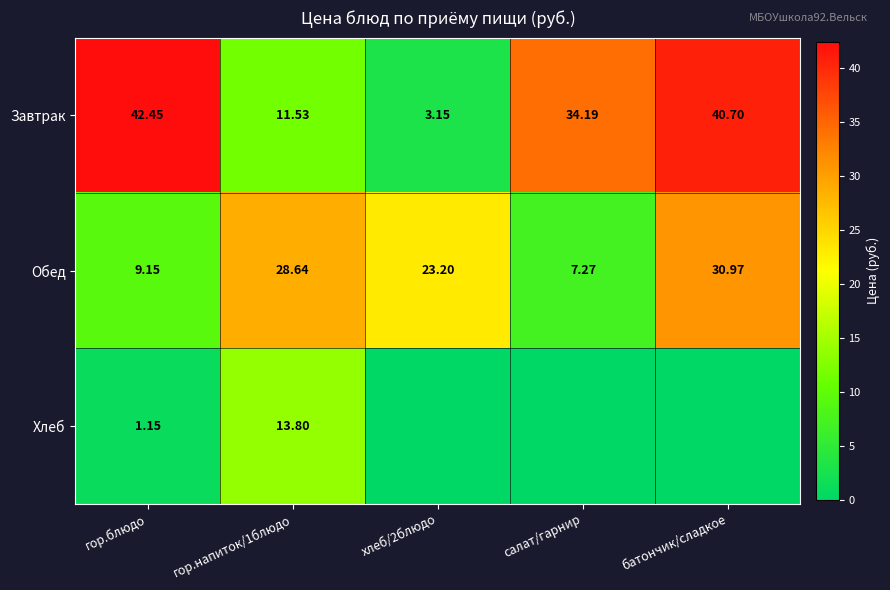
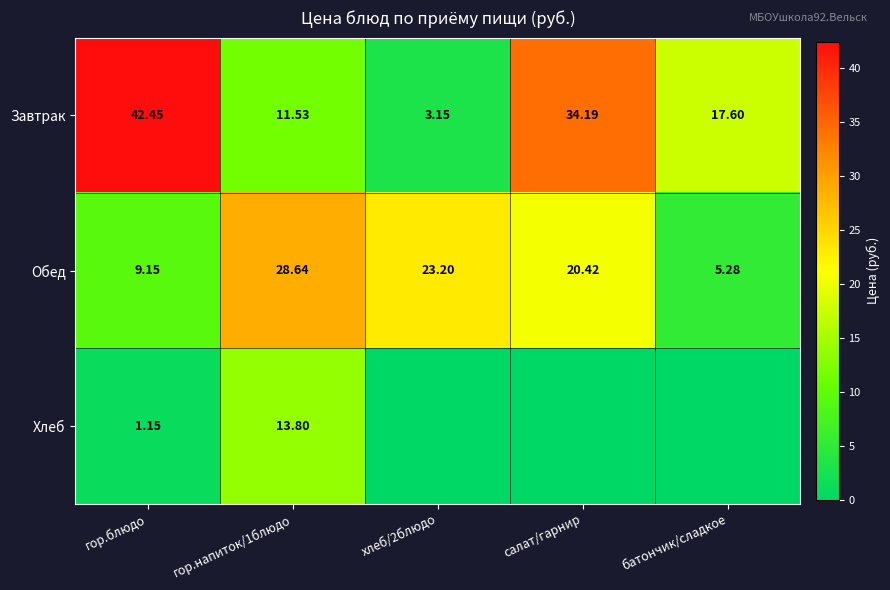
  {
    "Завтрак": {
      "гор.блюдо": 42.45,
      "гор.напиток/1блюдо": 11.53,
      "хлеб/2блюдо": 3.15,
      "салат/гарнир": 34.19,
-     "батончик/сладкое": 40.70
+     "батончик/сладкое": 17.60
    },
    "Обед": {
      "гор.блюдо": 9.15,
      "гор.напиток/1блюдо": 28.64,
      "хлеб/2блюдо": 23.20,
-     "салат/гарнир": 7.27,
-     "батончик/сладкое": 30.97
+     "салат/гарнир": 20.42,
+     "батончик/сладкое": 5.28
    },
    "Хлеб": {
      "гор.блюдо": 1.15,
      "гор.напиток/1блюдо": 13.80
    }
  }
